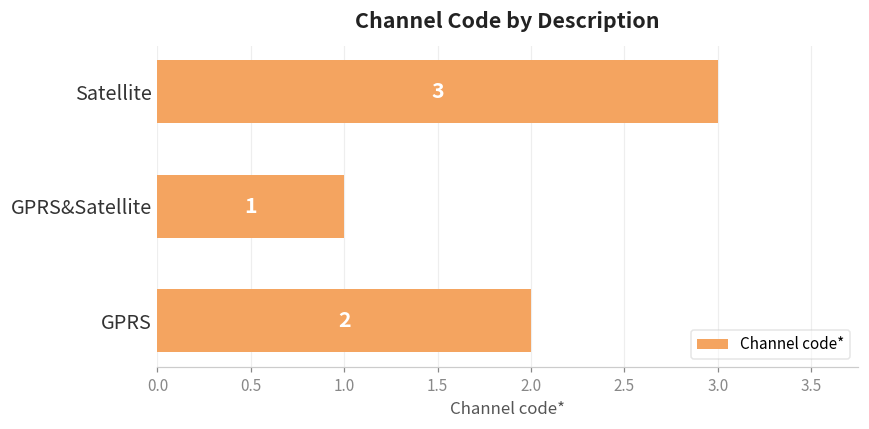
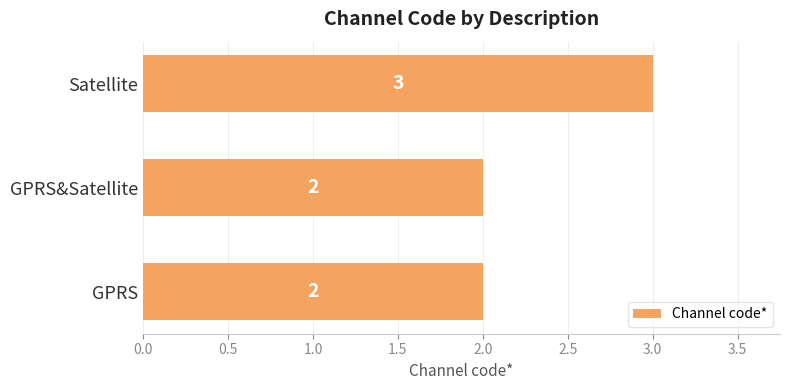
  {
    "Satellite": 3,
-   "GPRS&Satellite": 1,
+   "GPRS&Satellite": 2,
    "GPRS": 2
  }
